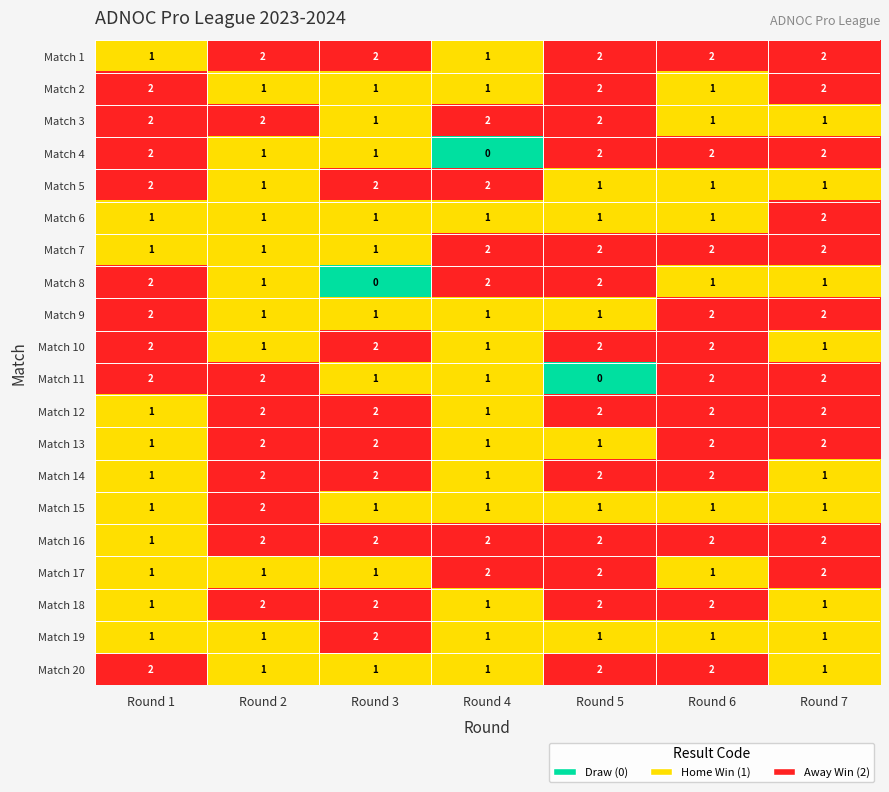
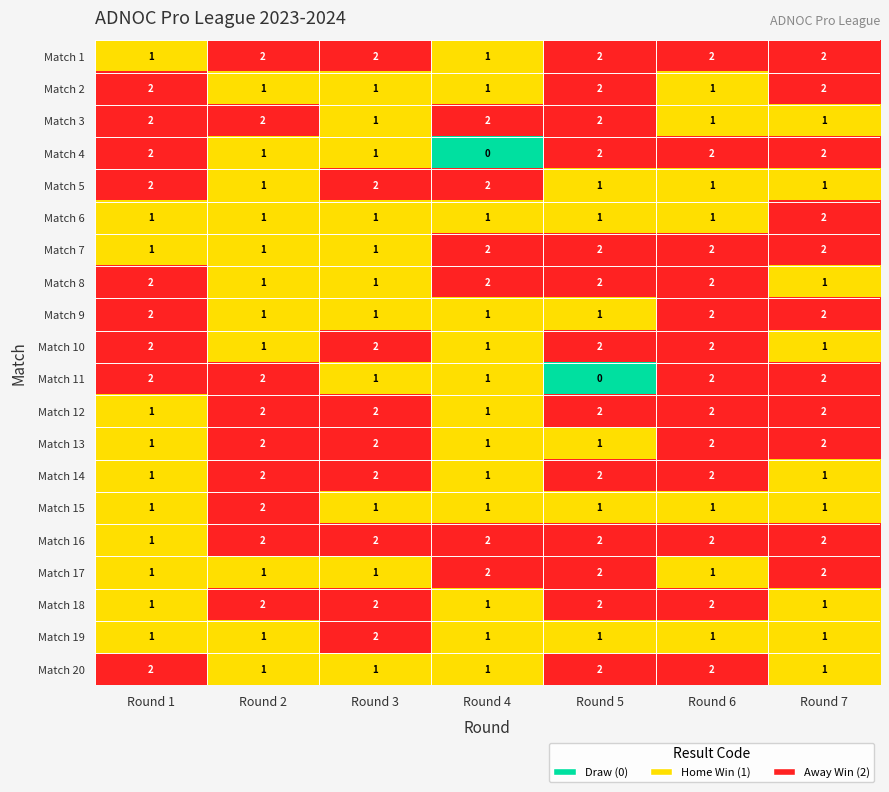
  {
    "Match 1": {
      "Round 1": 1,
      "Round 2": 2,
      "Round 3": 2,
      "Round 4": 1,
      "Round 5": 2,
      "Round 6": 2,
      "Round 7": 2
    },
    "Match 2": {
      "Round 1": 2,
      "Round 2": 1,
      "Round 3": 1,
      "Round 4": 1,
      "Round 5": 2,
      "Round 6": 1,
      "Round 7": 2
    },
    "Match 3": {
      "Round 1": 2,
      "Round 2": 2,
      "Round 3": 1,
      "Round 4": 2,
      "Round 5": 2,
      "Round 6": 1,
      "Round 7": 1
    },
    "Match 4": {
      "Round 1": 2,
      "Round 2": 1,
      "Round 3": 1,
      "Round 4": 0,
      "Round 5": 2,
      "Round 6": 2,
      "Round 7": 2
    },
    "Match 5": {
      "Round 1": 2,
      "Round 2": 1,
      "Round 3": 2,
      "Round 4": 2,
      "Round 5": 1,
      "Round 6": 1,
      "Round 7": 1
    },
    "Match 6": {
      "Round 1": 1,
      "Round 2": 1,
      "Round 3": 1,
      "Round 4": 1,
      "Round 5": 1,
      "Round 6": 1,
      "Round 7": 2
    },
    "Match 7": {
      "Round 1": 1,
      "Round 2": 1,
      "Round 3": 1,
      "Round 4": 2,
      "Round 5": 2,
      "Round 6": 2,
      "Round 7": 2
    },
    "Match 8": {
      "Round 1": 2,
      "Round 2": 1,
-     "Round 3": 0,
+     "Round 3": 1,
      "Round 4": 2,
      "Round 5": 2,
-     "Round 6": 1,
+     "Round 6": 2,
      "Round 7": 1
    },
    "Match 9": {
      "Round 1": 2,
      "Round 2": 1,
      "Round 3": 1,
      "Round 4": 1,
      "Round 5": 1,
      "Round 6": 2,
      "Round 7": 2
    },
    "Match 10": {
      "Round 1": 2,
      "Round 2": 1,
      "Round 3": 2,
      "Round 4": 1,
      "Round 5": 2,
      "Round 6": 2,
      "Round 7": 1
    },
    "Match 11": {
      "Round 1": 2,
      "Round 2": 2,
      "Round 3": 1,
      "Round 4": 1,
      "Round 5": 0,
      "Round 6": 2,
      "Round 7": 2
    },
    "Match 12": {
      "Round 1": 1,
      "Round 2": 2,
      "Round 3": 2,
      "Round 4": 1,
      "Round 5": 2,
      "Round 6": 2,
      "Round 7": 2
    },
    "Match 13": {
      "Round 1": 1,
      "Round 2": 2,
      "Round 3": 2,
      "Round 4": 1,
      "Round 5": 1,
      "Round 6": 2,
      "Round 7": 2
    },
    "Match 14": {
      "Round 1": 1,
      "Round 2": 2,
      "Round 3": 2,
      "Round 4": 1,
      "Round 5": 2,
      "Round 6": 2,
      "Round 7": 1
    },
    "Match 15": {
      "Round 1": 1,
      "Round 2": 2,
      "Round 3": 1,
      "Round 4": 1,
      "Round 5": 1,
      "Round 6": 1,
      "Round 7": 1
    },
    "Match 16": {
      "Round 1": 1,
      "Round 2": 2,
      "Round 3": 2,
      "Round 4": 2,
      "Round 5": 2,
      "Round 6": 2,
      "Round 7": 2
    },
    "Match 17": {
      "Round 1": 1,
      "Round 2": 1,
      "Round 3": 1,
      "Round 4": 2,
      "Round 5": 2,
      "Round 6": 1,
      "Round 7": 2
    },
    "Match 18": {
      "Round 1": 1,
      "Round 2": 2,
      "Round 3": 2,
      "Round 4": 1,
      "Round 5": 2,
      "Round 6": 2,
      "Round 7": 1
    },
    "Match 19": {
      "Round 1": 1,
      "Round 2": 1,
      "Round 3": 2,
      "Round 4": 1,
      "Round 5": 1,
      "Round 6": 1,
      "Round 7": 1
    },
    "Match 20": {
      "Round 1": 2,
      "Round 2": 1,
      "Round 3": 1,
      "Round 4": 1,
      "Round 5": 2,
      "Round 6": 2,
      "Round 7": 1
    }
  }
